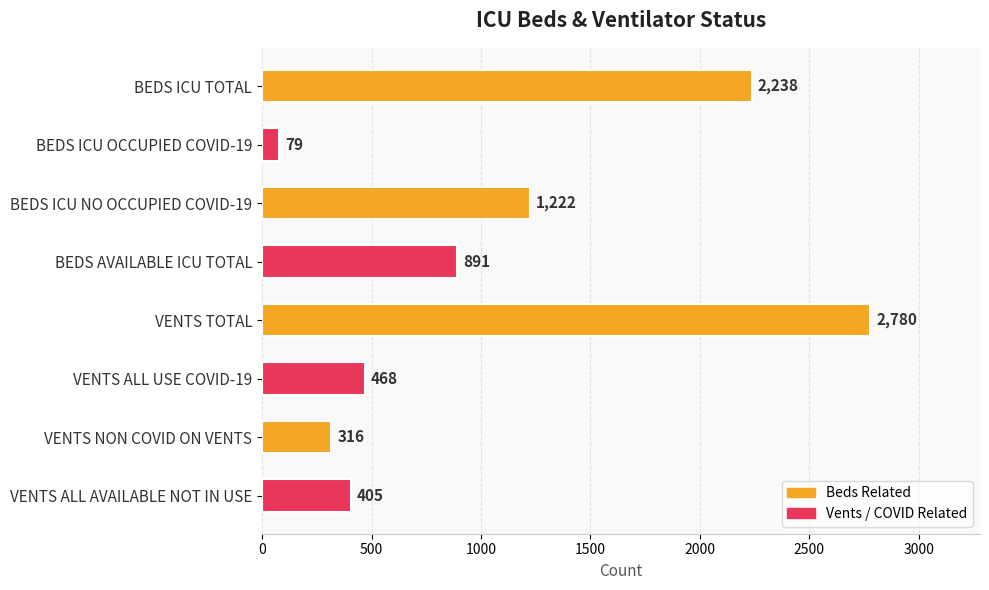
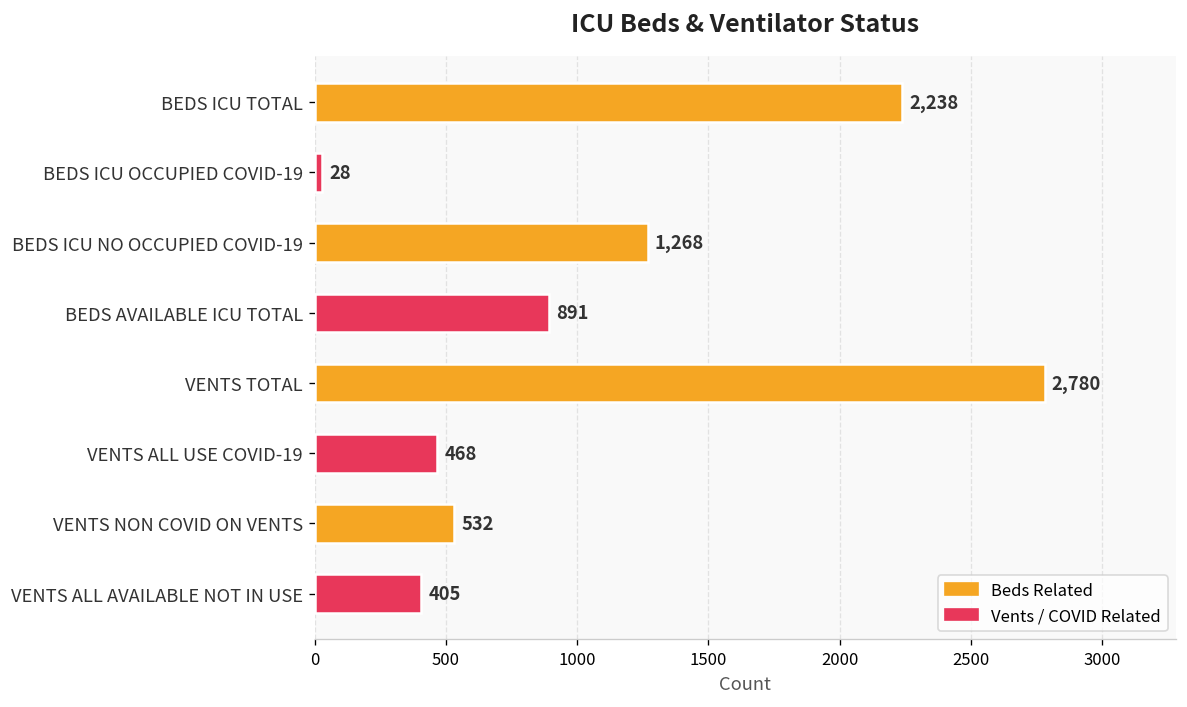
  {
    "BEDS ICU TOTAL": "2,238",
-   "BEDS ICU OCCUPIED COVID-19": "79",
-   "BEDS ICU NO OCCUPIED COVID-19": "1,222",
+   "BEDS ICU OCCUPIED COVID-19": "28",
+   "BEDS ICU NO OCCUPIED COVID-19": "1,268",
    "BEDS AVAILABLE ICU TOTAL": "891",
    "VENTS TOTAL": "2,780",
    "VENTS ALL USE COVID-19": "468",
-   "VENTS NON COVID ON VENTS": "316",
+   "VENTS NON COVID ON VENTS": "532",
    "VENTS ALL AVAILABLE NOT IN USE": "405"
  }
